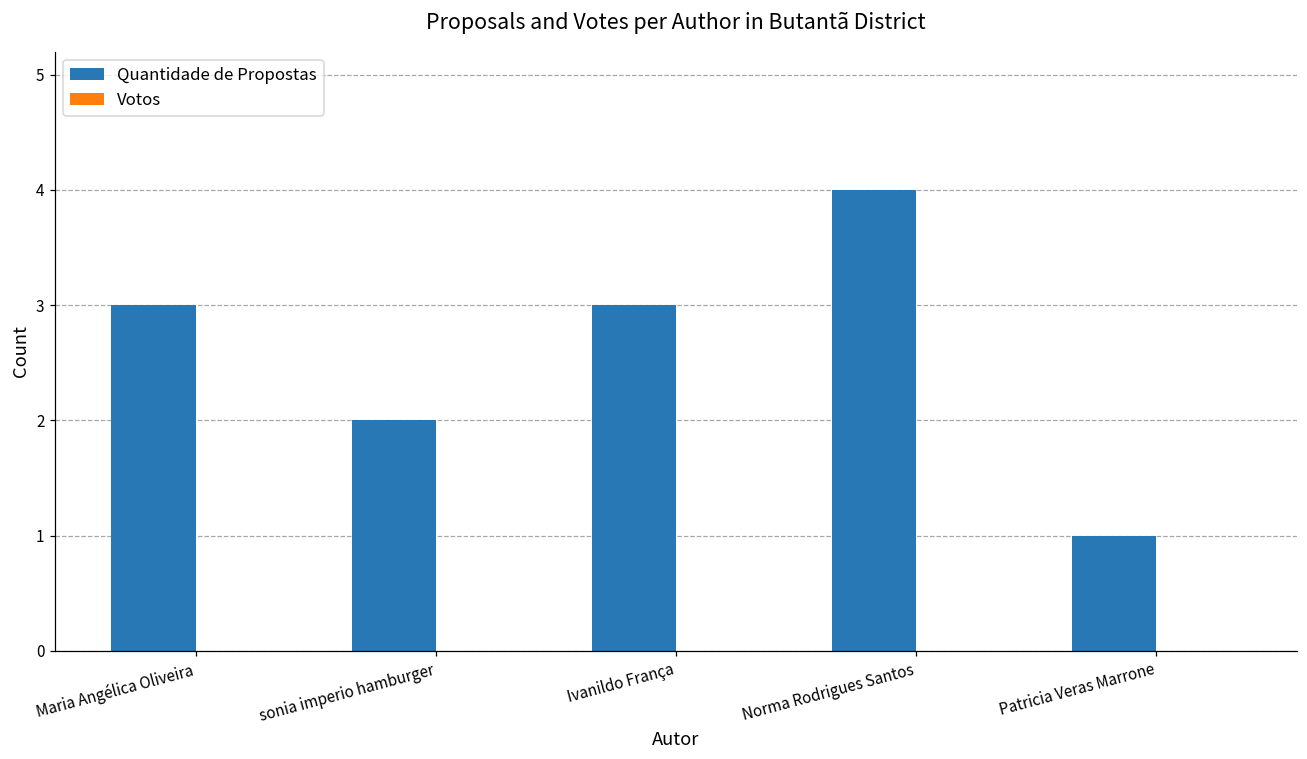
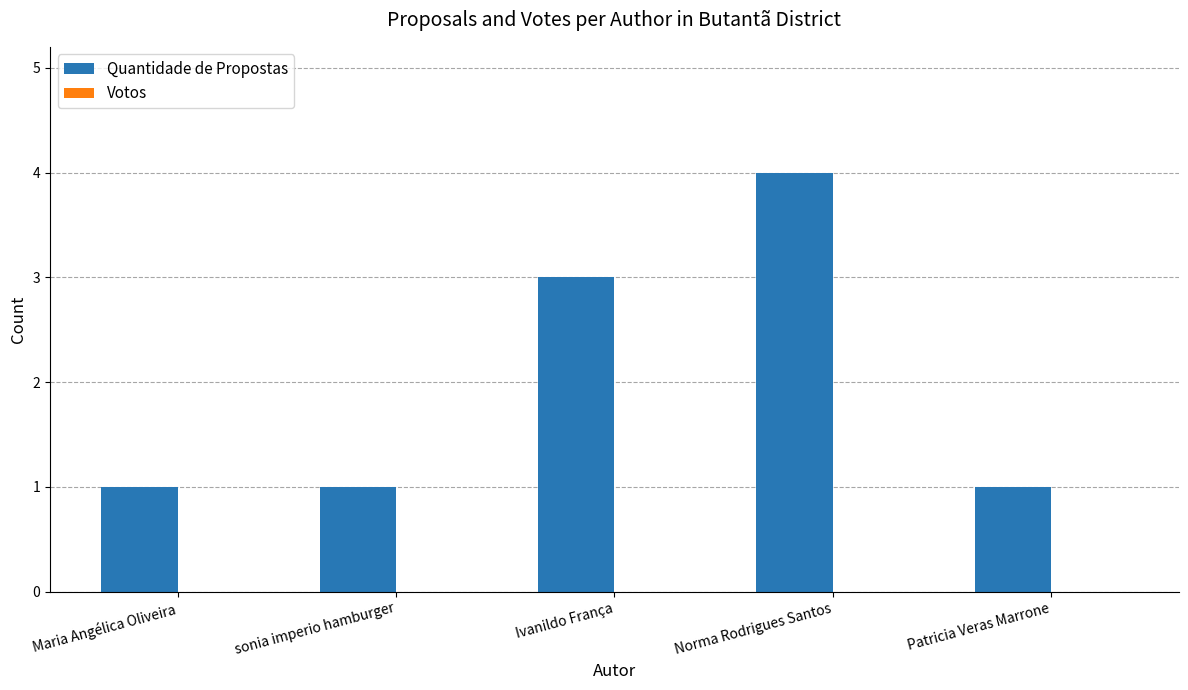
  {
    "Quantidade de Propostas": {
-     "Maria Angélica Oliveira": 3,
-     "sonia imperio hamburger": 2,
+     "Maria Angélica Oliveira": 1,
+     "sonia imperio hamburger": 1,
      "Ivanildo França": 3,
      "Norma Rodrigues Santos": 4,
      "Patricia Veras Marrone": 1
    },
    "Votos": {
      "Maria Angélica Oliveira": 0,
      "sonia imperio hamburger": 0,
      "Ivanildo França": 0,
      "Norma Rodrigues Santos": 0,
      "Patricia Veras Marrone": 0
    }
  }
